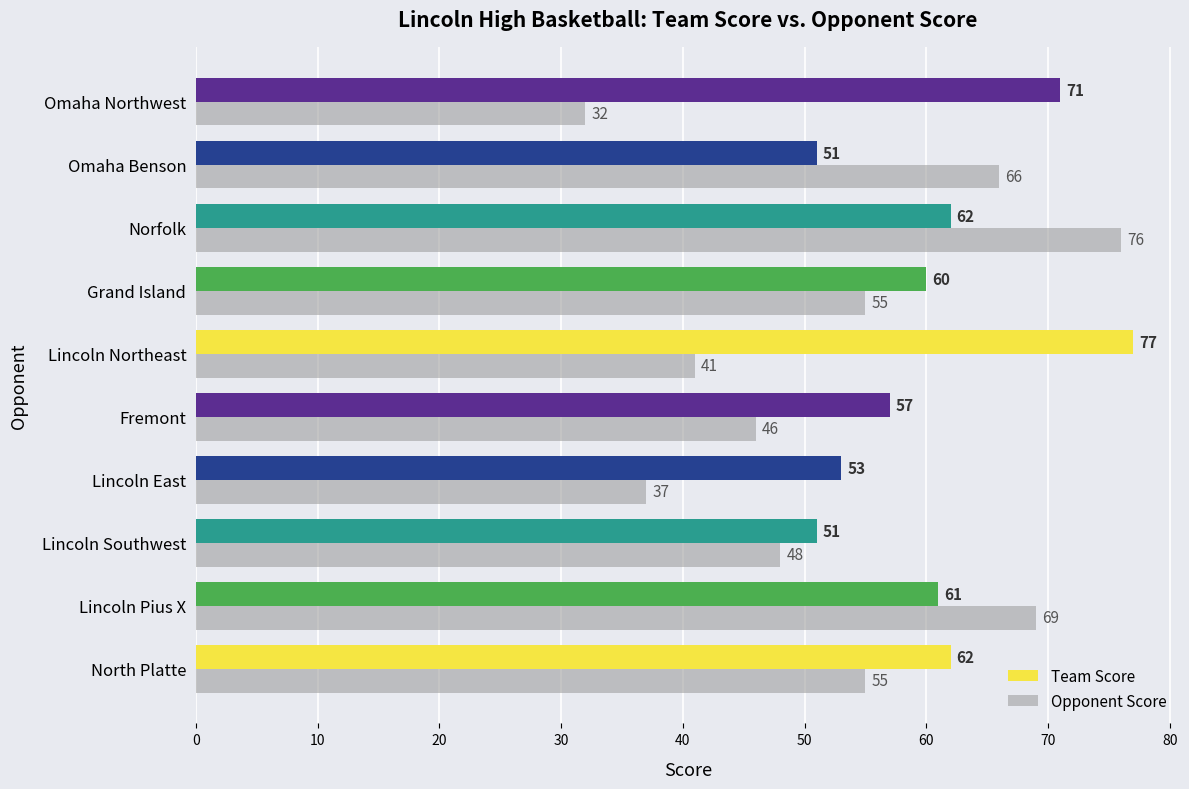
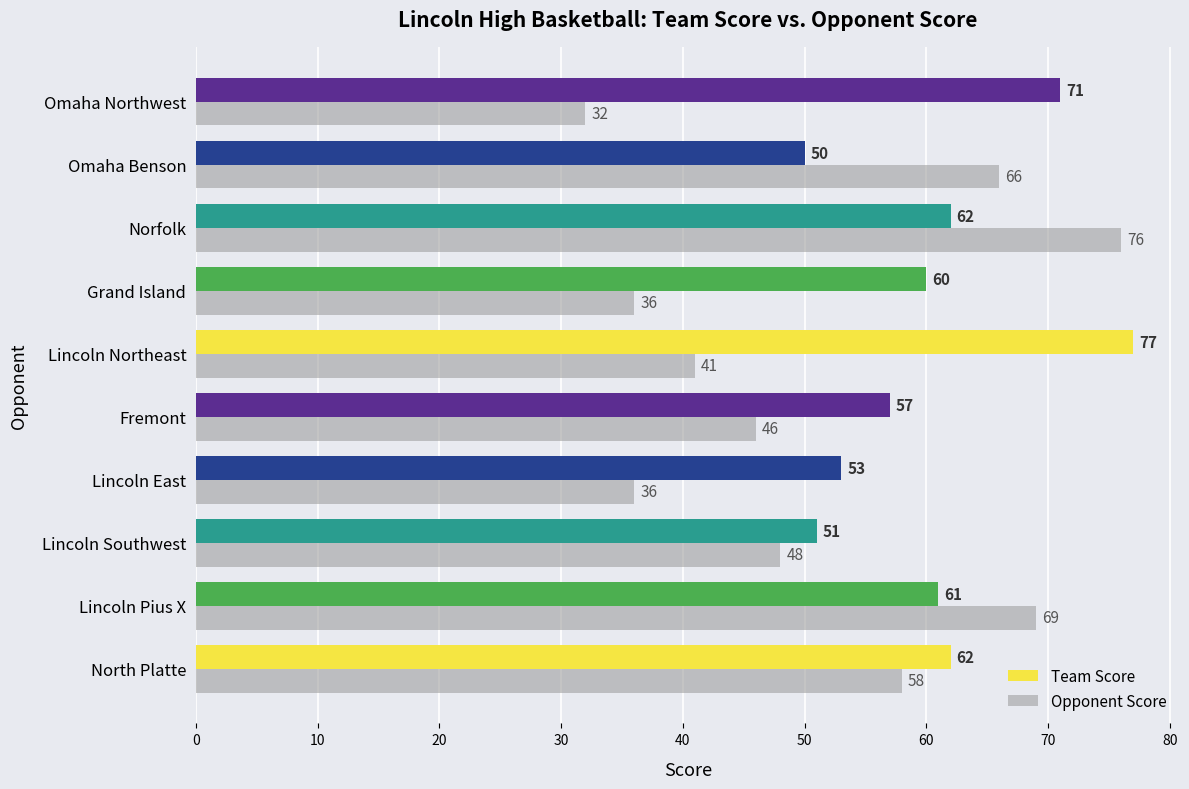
  {
    "Team Score": {
      "Omaha Northwest": 71,
-     "Omaha Benson": 51,
+     "Omaha Benson": 50,
      "Norfolk": 62,
      "Grand Island": 60,
      "Lincoln Northeast": 77,
      "Fremont": 57,
      "Lincoln East": 53,
      "Lincoln Southwest": 51,
      "Lincoln Pius X": 61,
      "North Platte": 62
    },
    "Opponent Score": {
      "Omaha Northwest": 32,
      "Omaha Benson": 66,
      "Norfolk": 76,
-     "Grand Island": 55,
+     "Grand Island": 36,
      "Lincoln Northeast": 41,
      "Fremont": 46,
-     "Lincoln East": 37,
+     "Lincoln East": 36,
      "Lincoln Southwest": 48,
      "Lincoln Pius X": 69,
-     "North Platte": 55
+     "North Platte": 58
    }
  }
